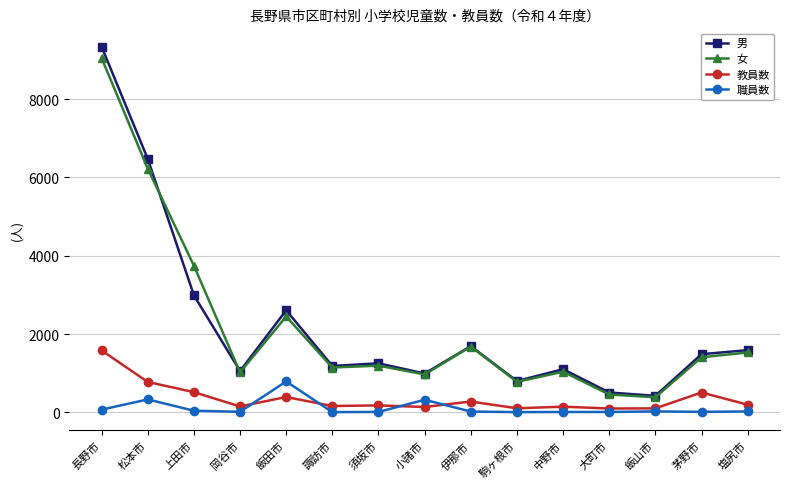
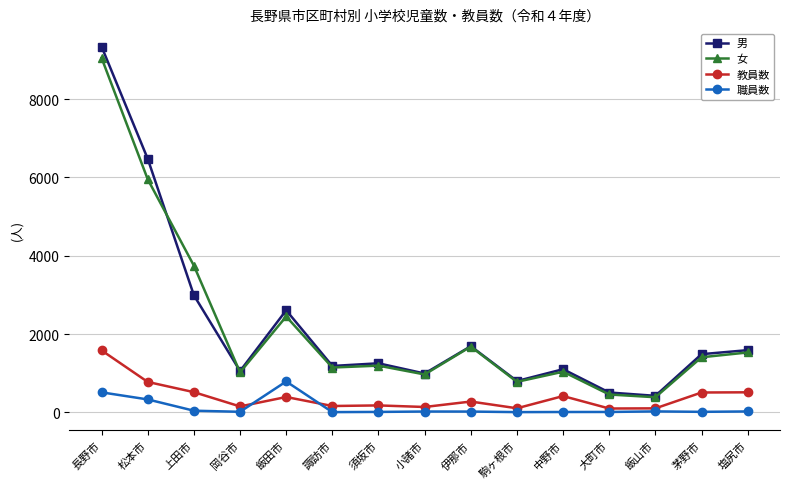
  {
    "男": {
      "長野市": 9300,
      "松本市": 6500,
      "上田市": 3000,
      "飯田市": 2600,
      "茅野市": 1500
    },
    "女": {
      "長野市": 9100,
-     "松本市": 6200,
+     "松本市": 6000,
      "上田市": 3700,
      "飯田市": 2400,
      "茅野市": 1400
    },
    "教員数": {
      "長野市": 1600,
      "松本市": 800,
      "上田市": 500,
      "岡谷市": 200,
      "飯田市": 400,
      "諏訪市": 200,
      "須坂市": 200,
      "小諸市": 100,
      "伊那市": 300,
      "駒ヶ根市": 100,
-     "中野市": 100,
+     "中野市": 400,
      "大町市": 100,
      "飯山市": 100,
      "茅野市": 500,
-     "塩尻市": 200
+     "塩尻市": 500
    },
    "職員数": {
-     "長野市": 100,
+     "長野市": 500,
      "松本市": 300,
      "上田市": 0,
      "岡谷市": 0,
      "飯田市": 800,
      "諏訪市": 0,
      "須坂市": 0,
-     "小諸市": 300,
+     "小諸市": 0,
      "伊那市": 0,
      "駒ヶ根市": 0,
      "中野市": 0,
      "大町市": 0,
      "飯山市": 0,
      "茅野市": 0,
      "塩尻市": 0
    }
  }
